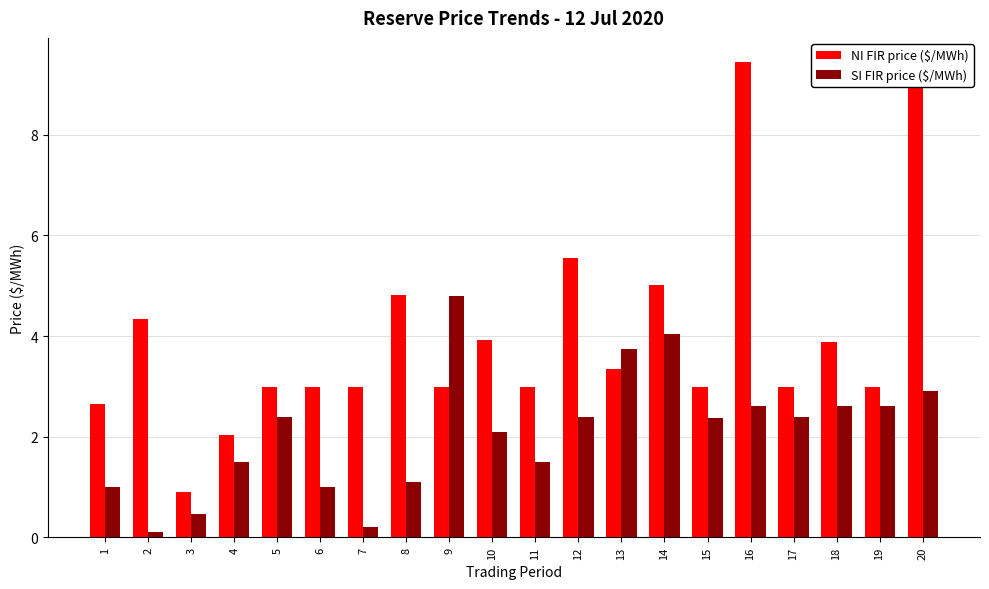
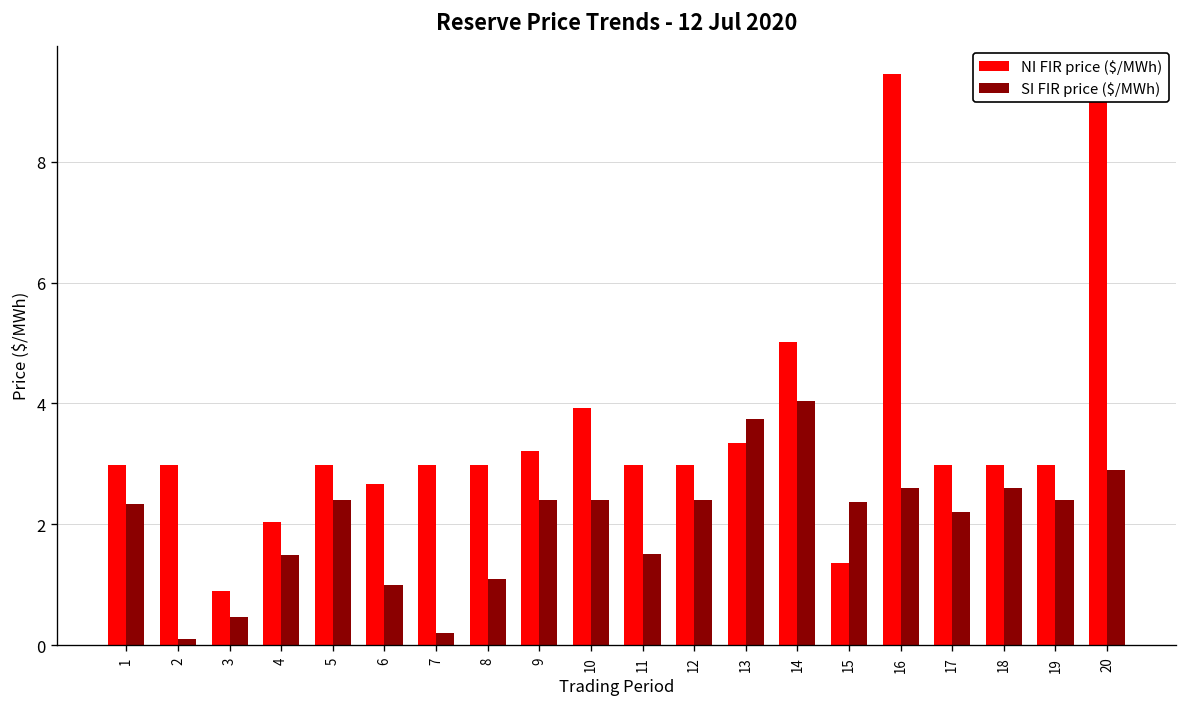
  {
    "NI FIR price ($/MWh)": {
-     "1": 2.6,
-     "2": 4.3,
+     "1": 3.0,
+     "2": 3.0,
      "3": 0.9,
      "4": 2.0,
      "5": 3.0,
-     "6": 3.0,
+     "6": 2.7,
      "7": 3.0,
-     "8": 4.8,
-     "9": 3.0,
+     "8": 3.0,
+     "9": 3.2,
      "10": 3.9,
      "11": 3.0,
-     "12": 5.6,
+     "12": 3.0,
      "13": 3.4,
      "14": 5.0,
-     "15": 3.0,
+     "15": 1.4,
      "16": 9.5,
      "17": 3.0,
-     "18": 3.9,
+     "18": 3.0,
      "19": 3.0
    },
    "SI FIR price ($/MWh)": {
-     "1": 1.0,
+     "1": 2.3,
      "2": 0.1,
      "3": 0.5,
      "4": 1.5,
      "5": 2.4,
      "6": 1.0,
      "7": 0.2,
      "8": 1.1,
-     "9": 4.8,
-     "10": 2.1,
+     "9": 2.4,
+     "10": 2.4,
      "11": 1.5,
      "12": 2.4,
      "13": 3.8,
      "14": 4.0,
      "15": 2.4,
      "16": 2.6,
-     "17": 2.4,
+     "17": 2.2,
      "18": 2.6,
-     "19": 2.6,
+     "19": 2.4,
      "20": 2.9
    }
  }
